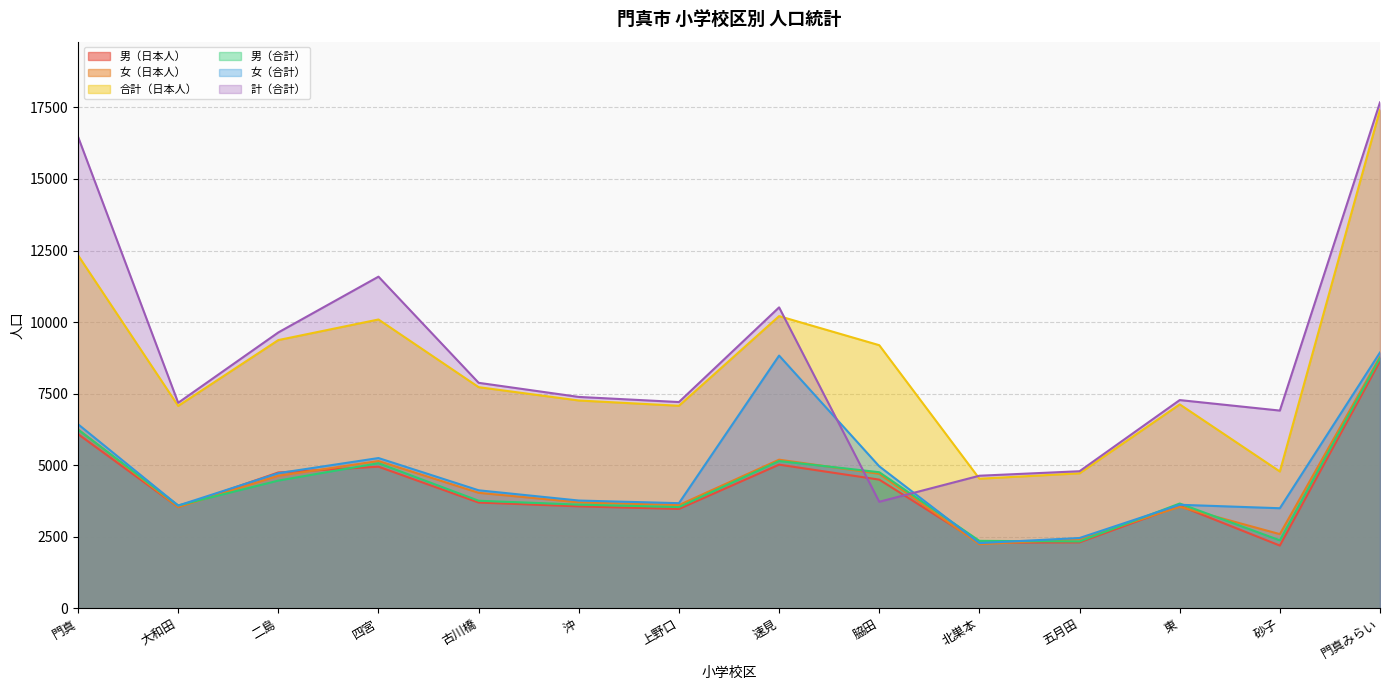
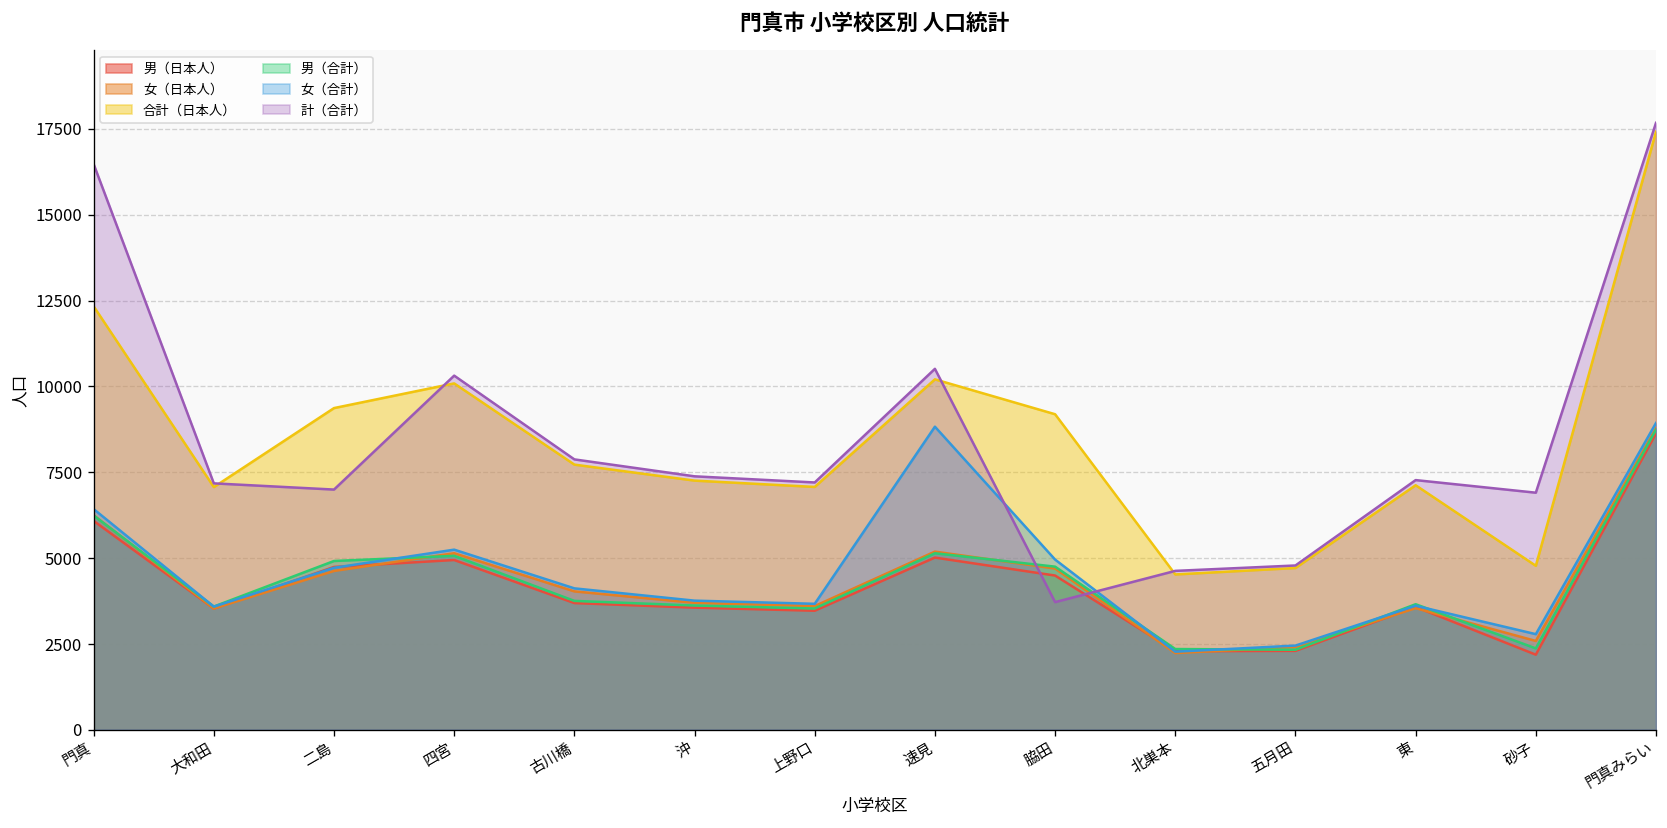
  {
    "男（合計）": {
-     "二島": 4500,
+     "二島": 4900,
      "砂子": 2400
    },
    "女（合計）": {
      "門真": 6400,
      "四宮": 5200,
      "速見": 8800,
      "脇田": 5000,
-     "砂子": 3500,
+     "砂子": 2800,
      "門真みらい": 8900
    },
    "計（合計）": {
      "門真": 16500,
      "大和田": 7200,
-     "二島": 9600,
-     "四宮": 11600,
+     "二島": 7000,
+     "四宮": 10300,
      "古川橋": 7900,
      "沖": 7400,
      "上野口": 7200,
      "速見": 10500,
      "脇田": 3700,
      "北巣本": 4600,
      "東": 7300,
      "砂子": 6900,
      "門真みらい": 17700
    }
  }
